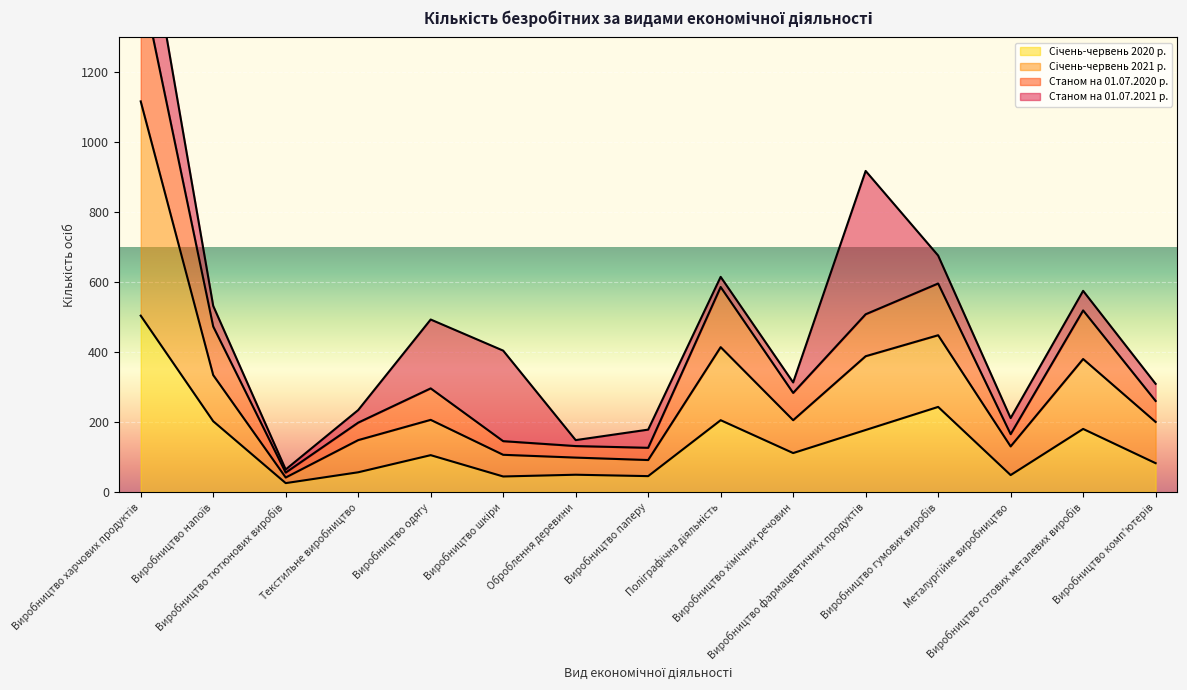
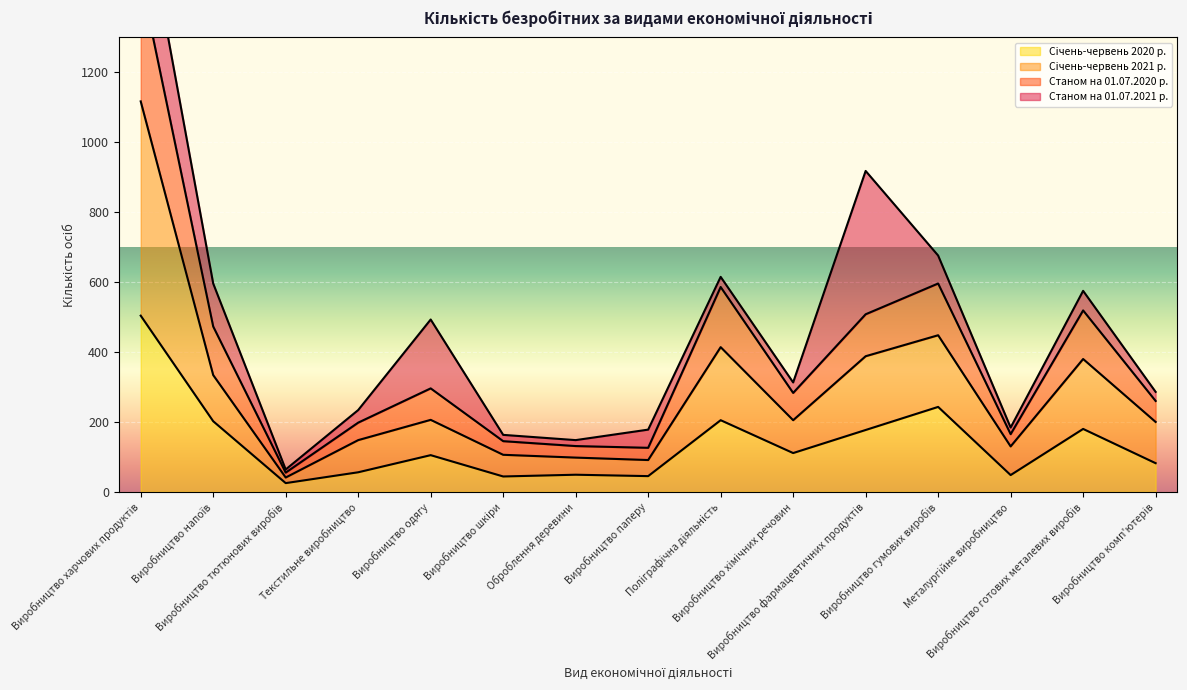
  {
    "Станом на 01.07.2021 р.": {
-     "Виробництво напоїв": 60,
+     "Виробництво напоїв": 120,
      "Виробництво тютюнових виробів": 10,
      "Текстильне виробництво": 40,
      "Виробництво одягу": 200,
-     "Виробництво шкіри": 260,
+     "Виробництво шкіри": 20,
      "Оброблення деревини": 20,
      "Виробництво паперу": 50,
      "Поліграфічна діяльність": 30,
      "Виробництво хімічних речовин": 30,
      "Виробництво фармацевтичних продуктів": 410,
      "Виробництво гумових виробів": 80,
-     "Металургійне виробництво": 50,
+     "Металургійне виробництво": 20,
      "Виробництво готових металевих виробів": 60,
-     "Виробництво комп'ютерів": 50
+     "Виробництво комп'ютерів": 30
    }
  }
